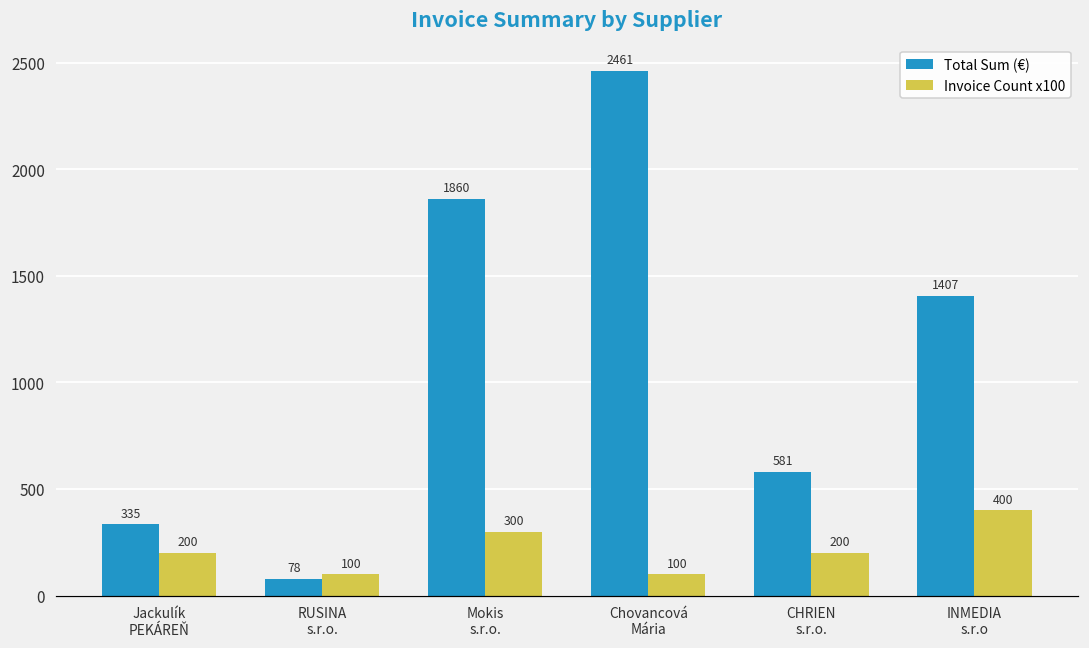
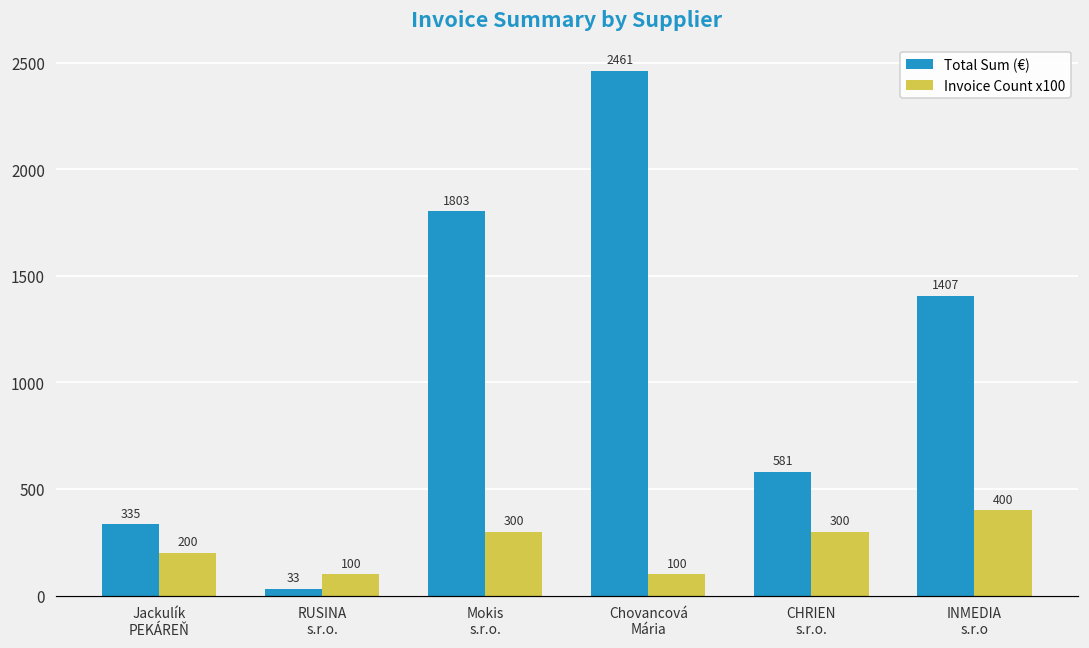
  {
    "Total Sum (€)": {
      "Jackulík PEKÁREŇ": 335,
-     "RUSINA s.r.o.": 78,
-     "Mokis s.r.o.": 1860,
+     "RUSINA s.r.o.": 33,
+     "Mokis s.r.o.": 1803,
      "Chovancová Mária": 2461,
      "CHRIEN s.r.o.": 581,
      "INMEDIA s.r.o": 1407
    },
    "Invoice Count x100": {
      "Jackulík PEKÁREŇ": 200,
      "RUSINA s.r.o.": 100,
      "Mokis s.r.o.": 300,
      "Chovancová Mária": 100,
-     "CHRIEN s.r.o.": 200,
+     "CHRIEN s.r.o.": 300,
      "INMEDIA s.r.o": 400
    }
  }
